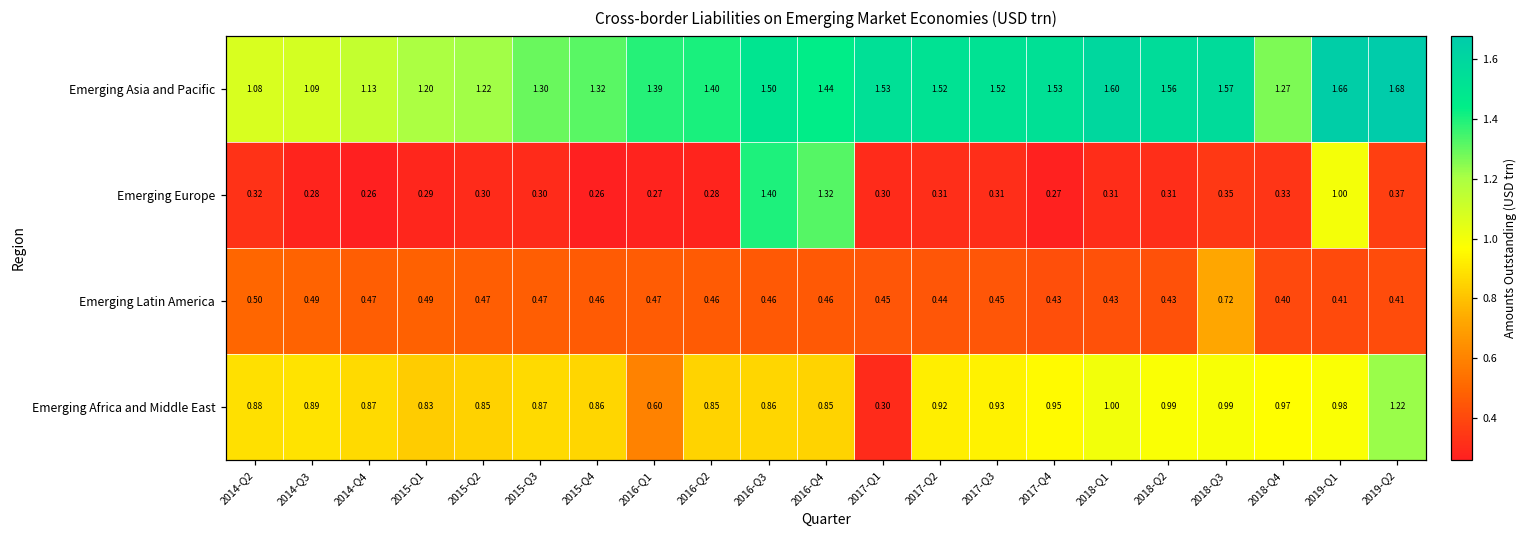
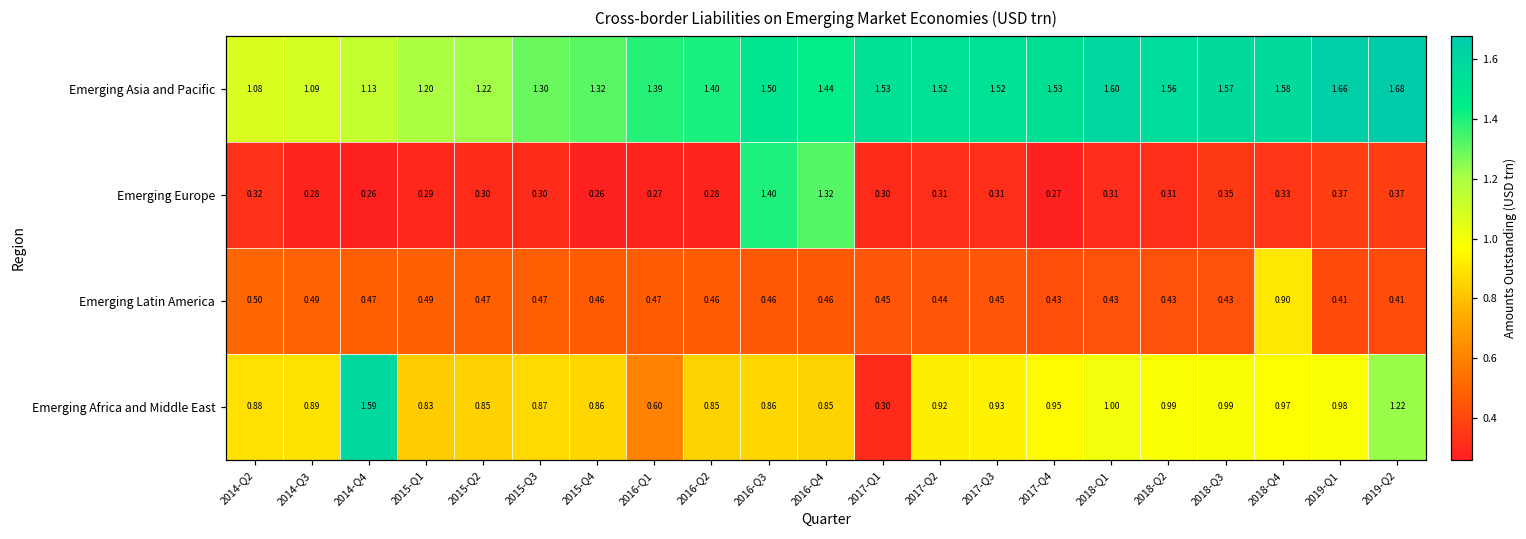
  {
    "Emerging Asia and Pacific": {
      "2014-Q2": 1.08,
      "2014-Q3": 1.09,
      "2014-Q4": 1.13,
      "2015-Q1": 1.20,
      "2015-Q2": 1.22,
      "2015-Q3": 1.30,
      "2015-Q4": 1.32,
      "2016-Q1": 1.39,
      "2016-Q2": 1.40,
      "2016-Q3": 1.50,
      "2016-Q4": 1.44,
      "2017-Q1": 1.53,
      "2017-Q2": 1.52,
      "2017-Q3": 1.52,
      "2017-Q4": 1.53,
      "2018-Q1": 1.60,
      "2018-Q2": 1.56,
      "2018-Q3": 1.57,
-     "2018-Q4": 1.27,
+     "2018-Q4": 1.58,
      "2019-Q1": 1.66,
      "2019-Q2": 1.68
    },
    "Emerging Europe": {
      "2014-Q2": 0.32,
      "2014-Q3": 0.28,
      "2014-Q4": 0.26,
      "2015-Q1": 0.29,
      "2015-Q2": 0.30,
      "2015-Q3": 0.30,
      "2015-Q4": 0.26,
      "2016-Q1": 0.27,
      "2016-Q2": 0.28,
      "2016-Q3": 1.40,
      "2016-Q4": 1.32,
      "2017-Q1": 0.30,
      "2017-Q2": 0.31,
      "2017-Q3": 0.31,
      "2017-Q4": 0.27,
      "2018-Q1": 0.31,
      "2018-Q2": 0.31,
      "2018-Q3": 0.35,
      "2018-Q4": 0.33,
-     "2019-Q1": 1.00,
+     "2019-Q1": 0.37,
      "2019-Q2": 0.37
    },
    "Emerging Latin America": {
      "2014-Q2": 0.50,
      "2014-Q3": 0.49,
      "2014-Q4": 0.47,
      "2015-Q1": 0.49,
      "2015-Q2": 0.47,
      "2015-Q3": 0.47,
      "2015-Q4": 0.46,
      "2016-Q1": 0.47,
      "2016-Q2": 0.46,
      "2016-Q3": 0.46,
      "2016-Q4": 0.46,
      "2017-Q1": 0.45,
      "2017-Q2": 0.44,
      "2017-Q3": 0.45,
      "2017-Q4": 0.43,
      "2018-Q1": 0.43,
      "2018-Q2": 0.43,
-     "2018-Q3": 0.72,
-     "2018-Q4": 0.40,
+     "2018-Q3": 0.43,
+     "2018-Q4": 0.90,
      "2019-Q1": 0.41,
      "2019-Q2": 0.41
    },
    "Emerging Africa and Middle East": {
      "2014-Q2": 0.88,
      "2014-Q3": 0.89,
-     "2014-Q4": 0.87,
+     "2014-Q4": 1.59,
      "2015-Q1": 0.83,
      "2015-Q2": 0.85,
      "2015-Q3": 0.87,
      "2015-Q4": 0.86,
      "2016-Q1": 0.60,
      "2016-Q2": 0.85,
      "2016-Q3": 0.86,
      "2016-Q4": 0.85,
      "2017-Q1": 0.30,
      "2017-Q2": 0.92,
      "2017-Q3": 0.93,
      "2017-Q4": 0.95,
      "2018-Q1": 1.00,
      "2018-Q2": 0.99,
      "2018-Q3": 0.99,
      "2018-Q4": 0.97,
      "2019-Q1": 0.98,
      "2019-Q2": 1.22
    }
  }
